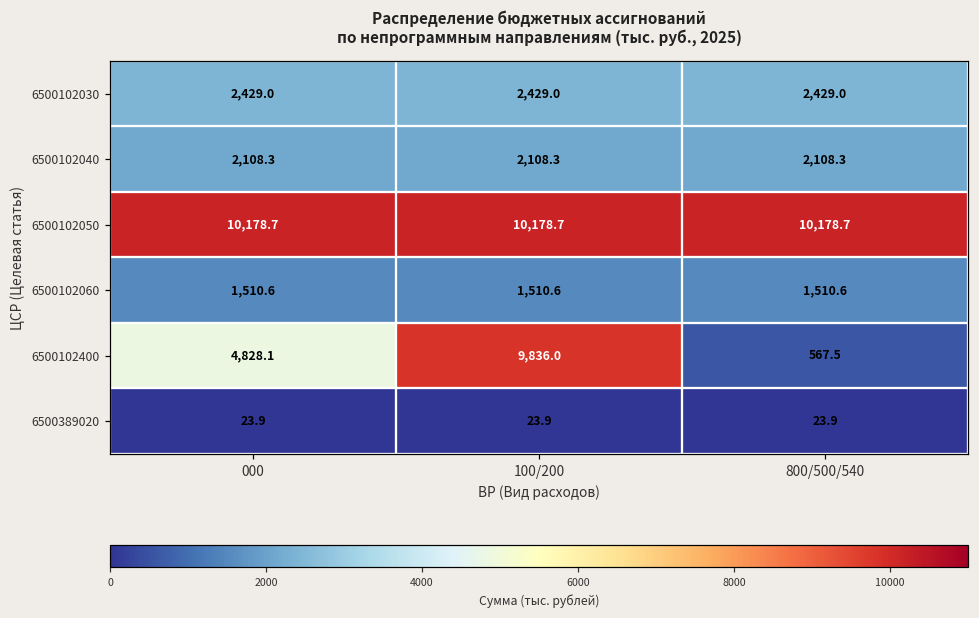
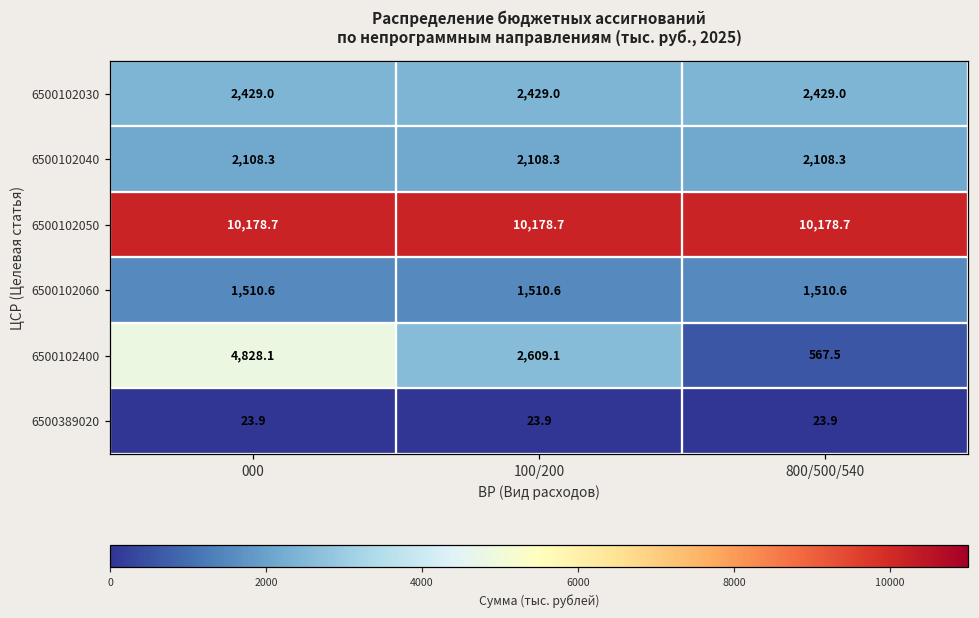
  {
    "6500102030": {
      "000": "2,429.0",
      "100/200": "2,429.0",
      "800/500/540": "2,429.0"
    },
    "6500102040": {
      "000": "2,108.3",
      "100/200": "2,108.3",
      "800/500/540": "2,108.3"
    },
    "6500102050": {
      "000": "10,178.7",
      "100/200": "10,178.7",
      "800/500/540": "10,178.7"
    },
    "6500102060": {
      "000": "1,510.6",
      "100/200": "1,510.6",
      "800/500/540": "1,510.6"
    },
    "6500102400": {
      "000": "4,828.1",
-     "100/200": "9,836.0",
+     "100/200": "2,609.1",
      "800/500/540": "567.5"
    },
    "6500389020": {
      "000": "23.9",
      "100/200": "23.9",
      "800/500/540": "23.9"
    }
  }
